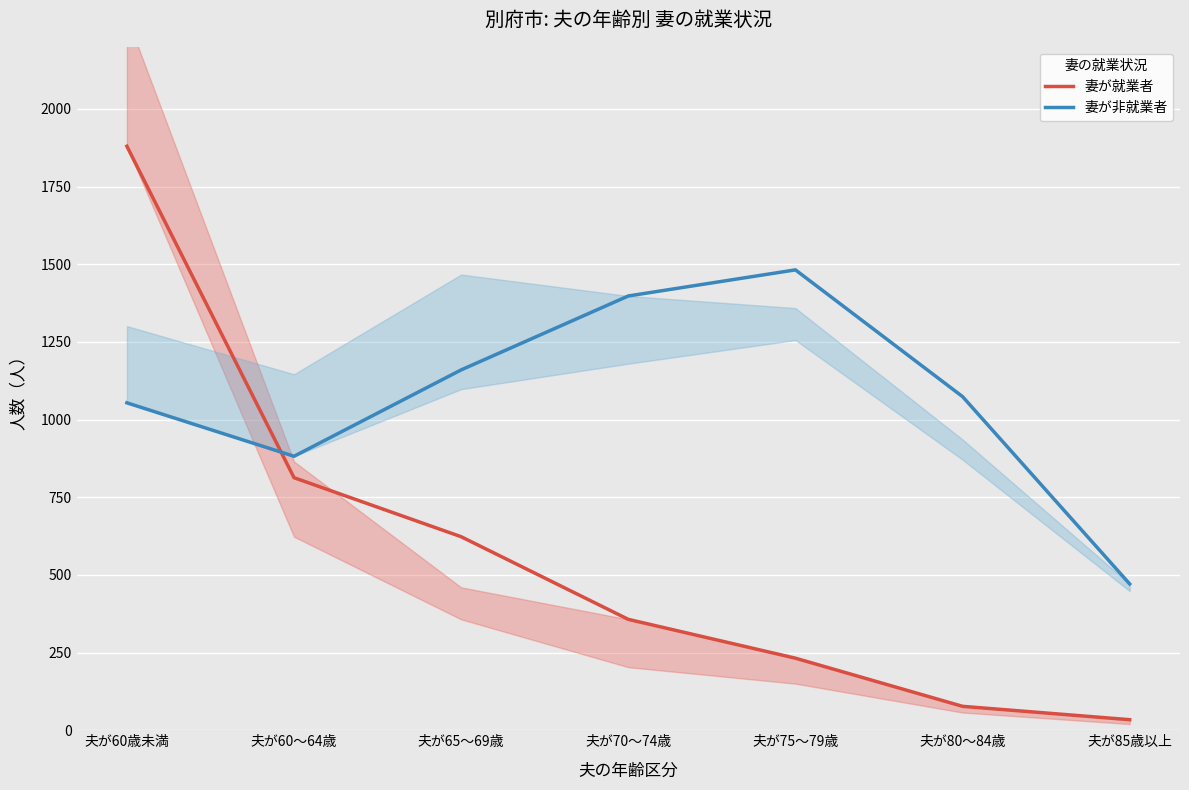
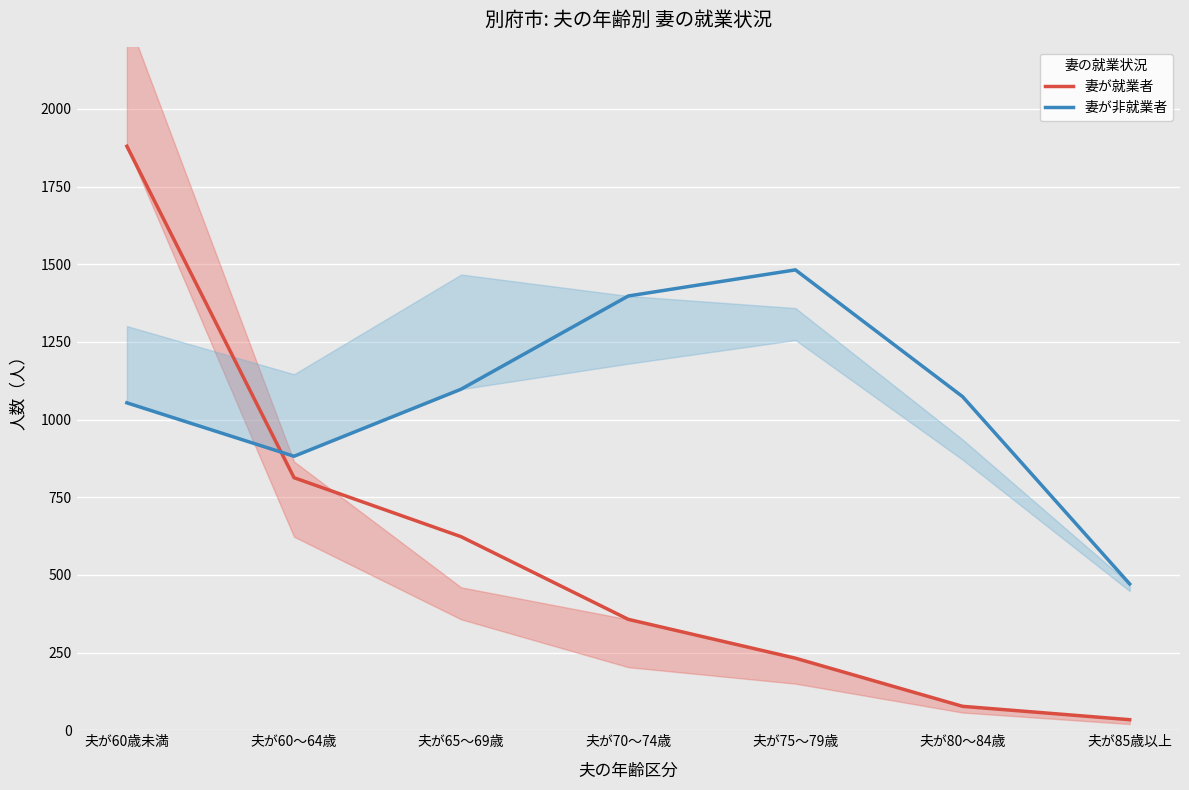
  {
    "妻が非就業者": {
      "夫が60歳未満": 1050,
      "夫が60～64歳": 880,
-     "夫が65～69歳": 1160,
+     "夫が65～69歳": 1100,
      "夫が75～79歳": 1480,
      "夫が80～84歳": 1070
    }
  }
